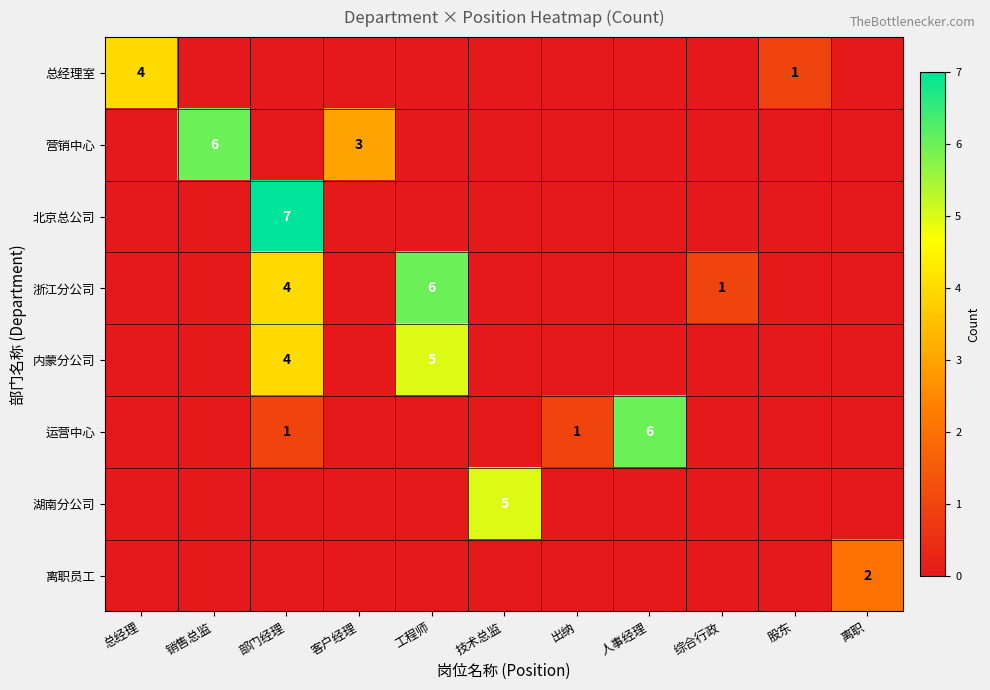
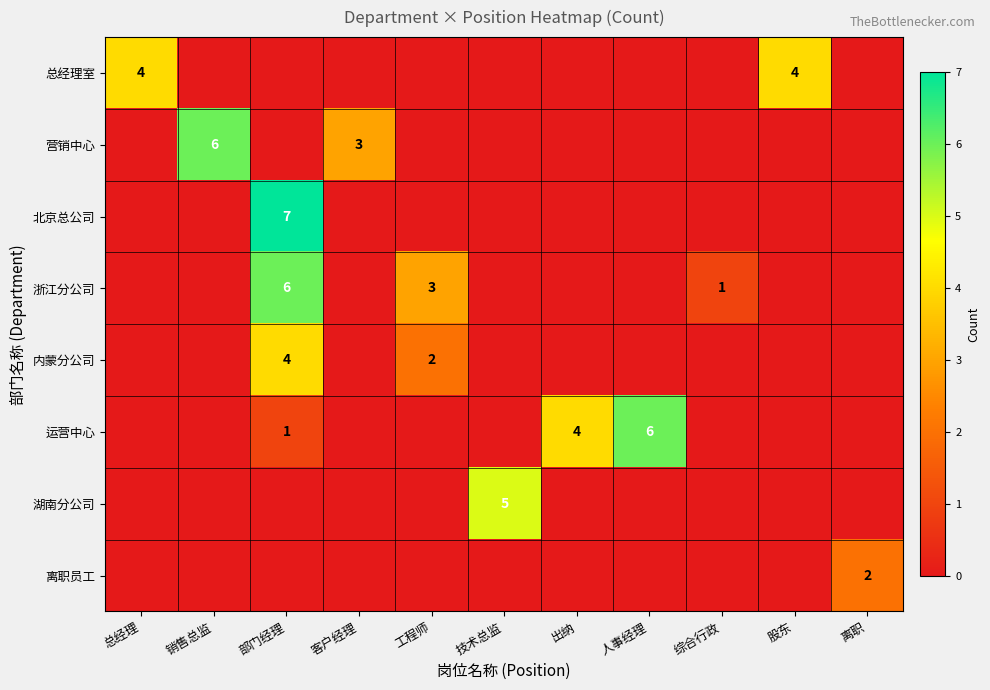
  {
    "总经理室": {
      "总经理": 4,
-     "股东": 1
+     "股东": 4
    },
    "营销中心": {
      "销售总监": 6,
      "客户经理": 3
    },
    "北京总公司": {
      "部门经理": 7
    },
    "浙江分公司": {
-     "部门经理": 4,
-     "工程师": 6,
+     "部门经理": 6,
+     "工程师": 3,
      "综合行政": 1
    },
    "内蒙分公司": {
      "部门经理": 4,
-     "工程师": 5
+     "工程师": 2
    },
    "运营中心": {
      "部门经理": 1,
-     "出纳": 1,
+     "出纳": 4,
      "人事经理": 6
    },
    "湖南分公司": {
      "技术总监": 5
    },
    "离职员工": {
      "离职": 2
    }
  }
